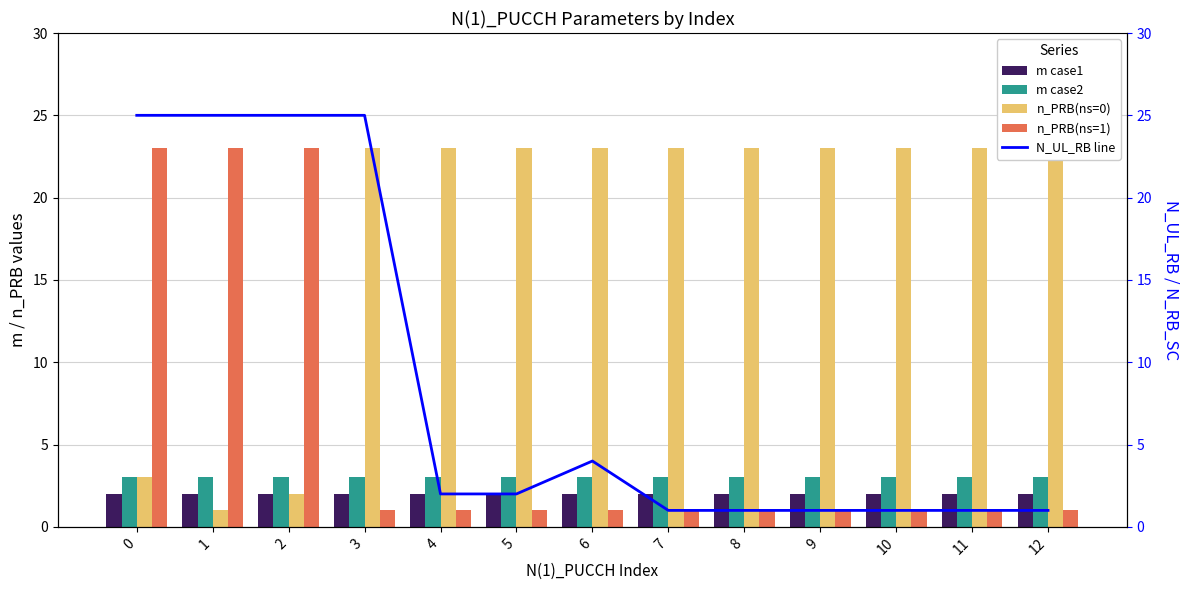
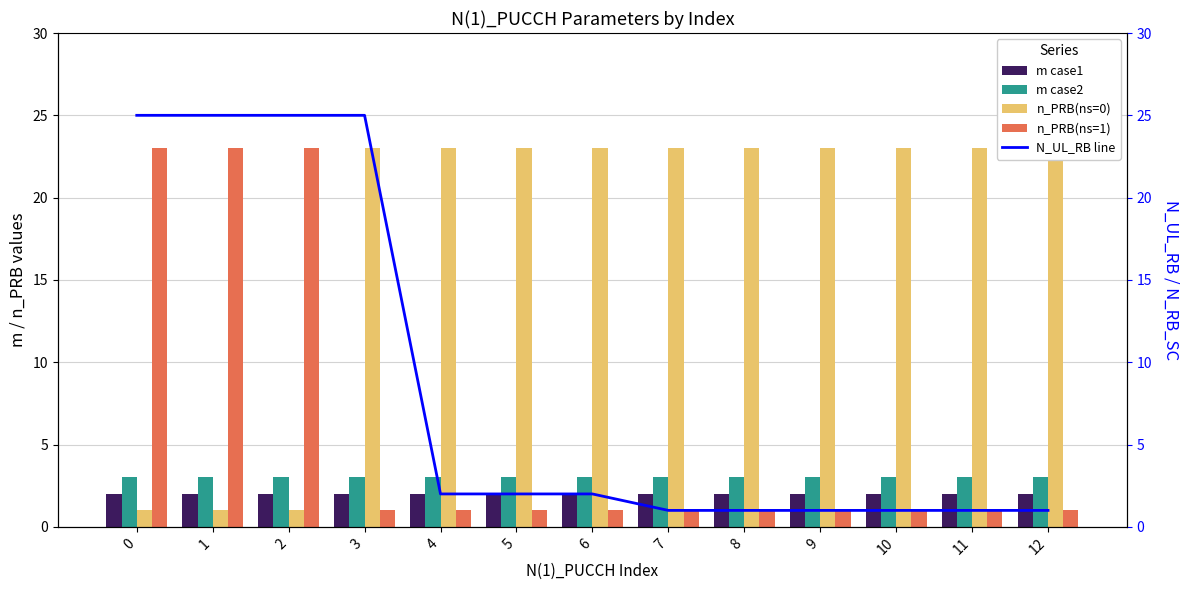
  {
    "m case1": {
      "0": 2,
      "1": 2,
      "2": 2,
      "3": 2,
      "4": 2,
      "5": 2,
      "6": 2,
      "7": 2,
      "8": 2,
      "9": 2,
      "10": 2,
      "11": 2,
      "12": 2
    },
    "m case2": {
      "0": 3,
      "1": 3,
      "2": 3,
      "3": 3,
      "4": 3,
      "5": 3,
      "6": 3,
      "7": 3,
      "8": 3,
      "9": 3,
      "10": 3,
      "11": 3,
      "12": 3
    },
    "n_PRB(ns=0)": {
-     "0": 3,
+     "0": 1,
      "1": 1,
-     "2": 2,
+     "2": 1,
      "3": 23,
      "4": 23,
      "5": 23,
      "6": 23,
      "7": 23,
      "8": 23,
      "9": 23,
      "10": 23,
      "11": 23
    },
    "n_PRB(ns=1)": {
      "0": 23,
      "1": 23,
      "2": 23,
      "3": 1,
      "4": 1,
      "5": 1,
      "6": 1,
      "7": 1,
      "8": 1,
      "9": 1,
      "10": 1,
      "11": 1,
      "12": 1
    },
    "N_UL_RB line": {
      "0": 25,
      "1": 25,
      "2": 25,
      "3": 25,
      "4": 2,
      "5": 2,
-     "6": 4,
+     "6": 2,
      "7": 1,
      "8": 1,
      "9": 1,
      "10": 1,
      "11": 1,
      "12": 1
    }
  }
